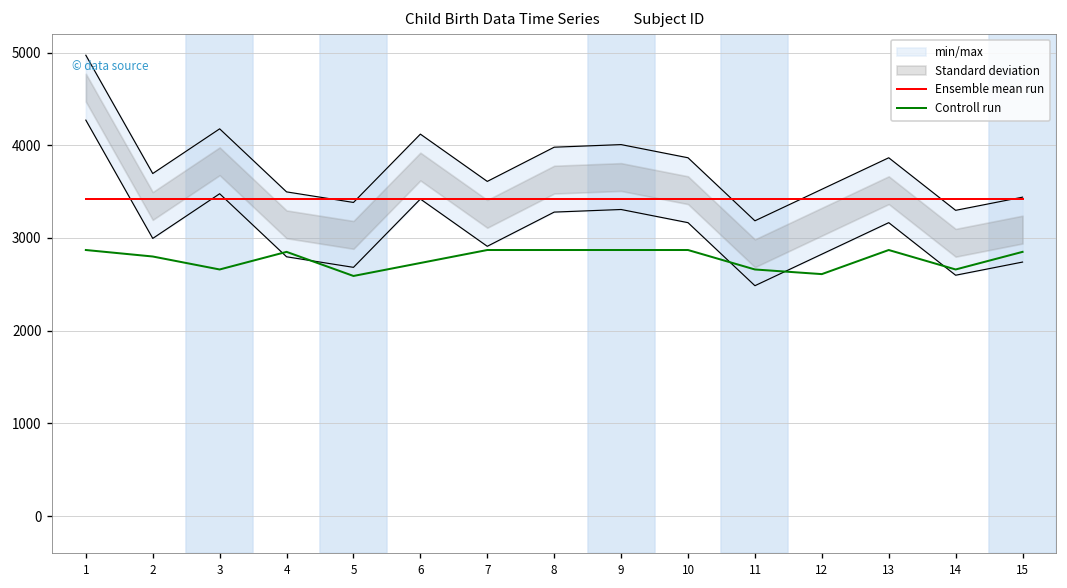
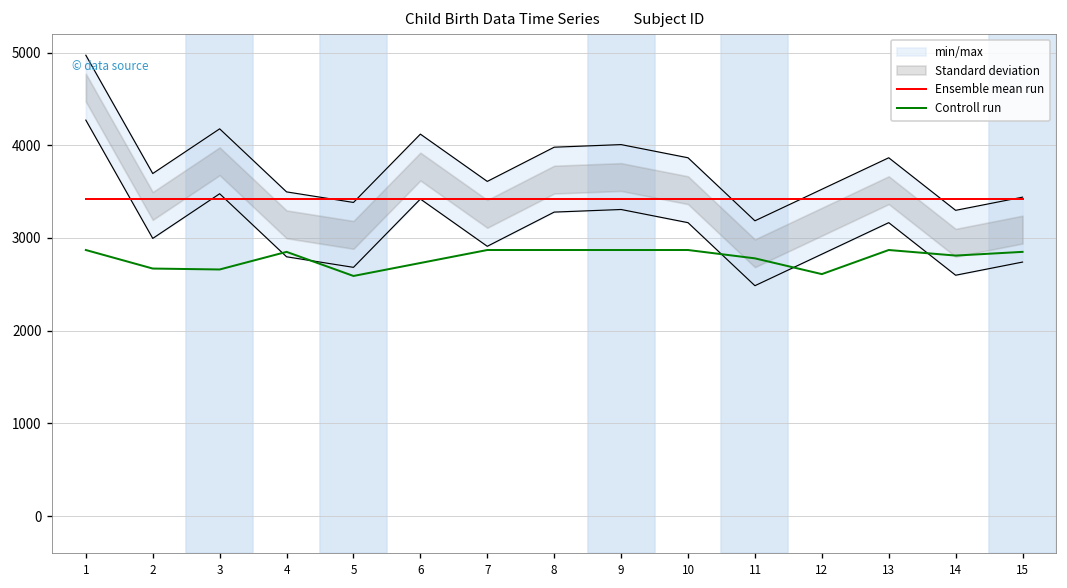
  {
    "Ensemble mean run": {
      "1": 3400,
      "2": 3400,
      "3": 3400,
      "4": 3400,
      "5": 3400,
      "8": 3400,
      "9": 3400,
      "10": 3400,
      "11": 3400,
      "12": 3400,
      "13": 3400,
      "14": 3400
    },
    "Controll run": {
      "1": 2900,
-     "2": 2800,
+     "2": 2700,
      "3": 2700,
      "4": 2900,
      "5": 2600,
      "6": 2700,
      "7": 2900,
      "8": 2900,
      "9": 2900,
      "10": 2900,
-     "11": 2700,
+     "11": 2800,
      "12": 2600,
      "13": 2900,
-     "14": 2700,
+     "14": 2800,
      "15": 2900
    }
  }
